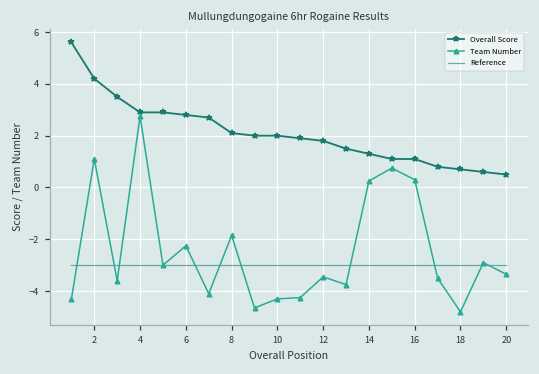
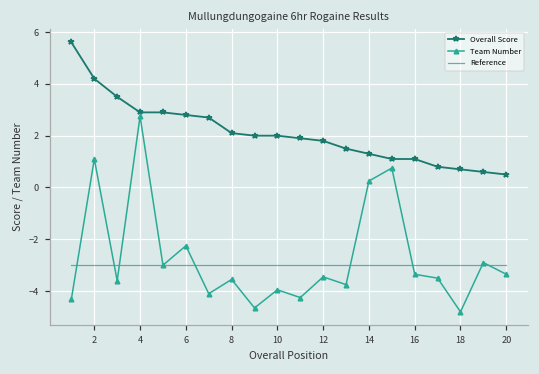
  {
    "Team Number": {
      "2": 1.1,
      "4": 2.8,
      "6": -2.3,
-     "8": -1.9,
-     "10": -4.3,
+     "8": -3.6,
+     "10": -4.0,
      "12": -3.5,
      "14": 0.3,
-     "16": 0.3,
+     "16": -3.4,
      "18": -4.8,
      "20": -3.4
    }
  }
